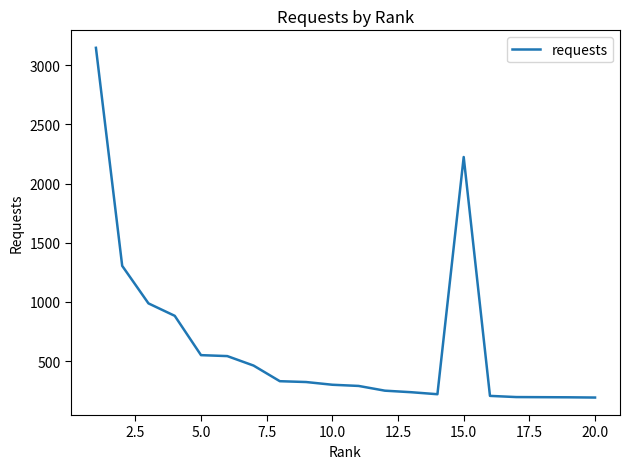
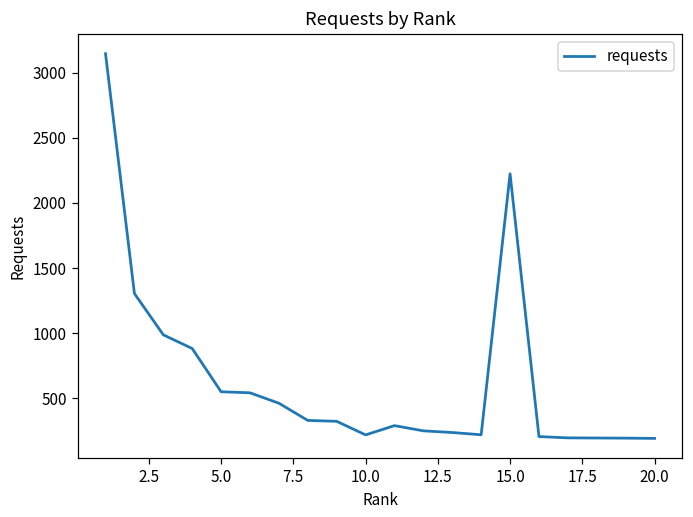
  {
    "5.0": 550,
-   "10.0": 300,
+   "10.0": 220,
    "15.0": 2220,
    "20.0": 190
  }
